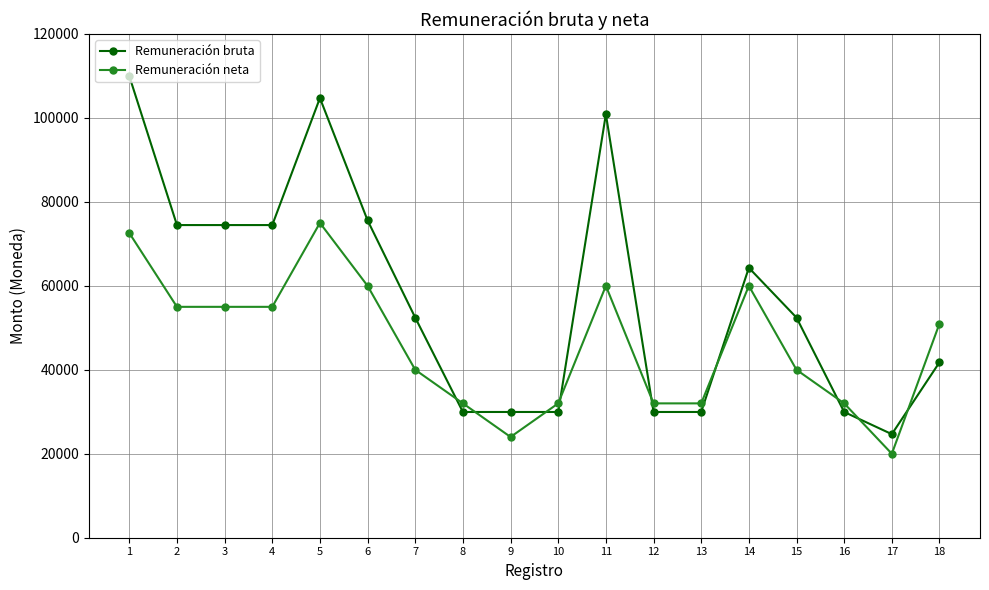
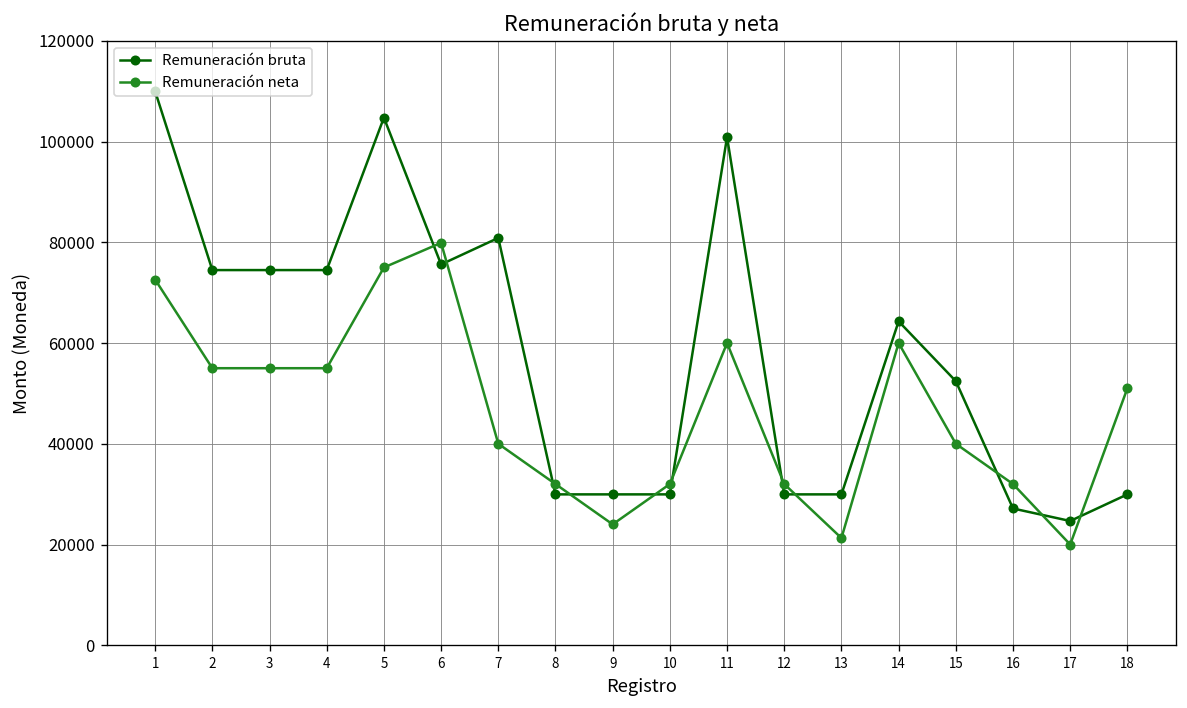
  {
    "Remuneración bruta": {
      "2": 74000,
      "3": 74000,
      "4": 74000,
      "5": 105000,
      "6": 76000,
-     "7": 52000,
+     "7": 81000,
      "8": 30000,
      "9": 30000,
      "10": 30000,
      "11": 101000,
      "12": 30000,
      "13": 30000,
      "14": 64000,
      "15": 52000,
-     "16": 30000,
+     "16": 27000,
      "17": 25000,
-     "18": 42000
+     "18": 30000
    },
    "Remuneración neta": {
      "1": 73000,
      "2": 55000,
      "3": 55000,
      "4": 55000,
      "5": 75000,
-     "6": 60000,
+     "6": 80000,
      "7": 40000,
      "8": 32000,
      "9": 24000,
      "10": 32000,
      "11": 60000,
      "12": 32000,
-     "13": 32000,
+     "13": 21000,
      "14": 60000,
      "15": 40000,
      "16": 32000,
      "17": 20000,
      "18": 51000
    }
  }
